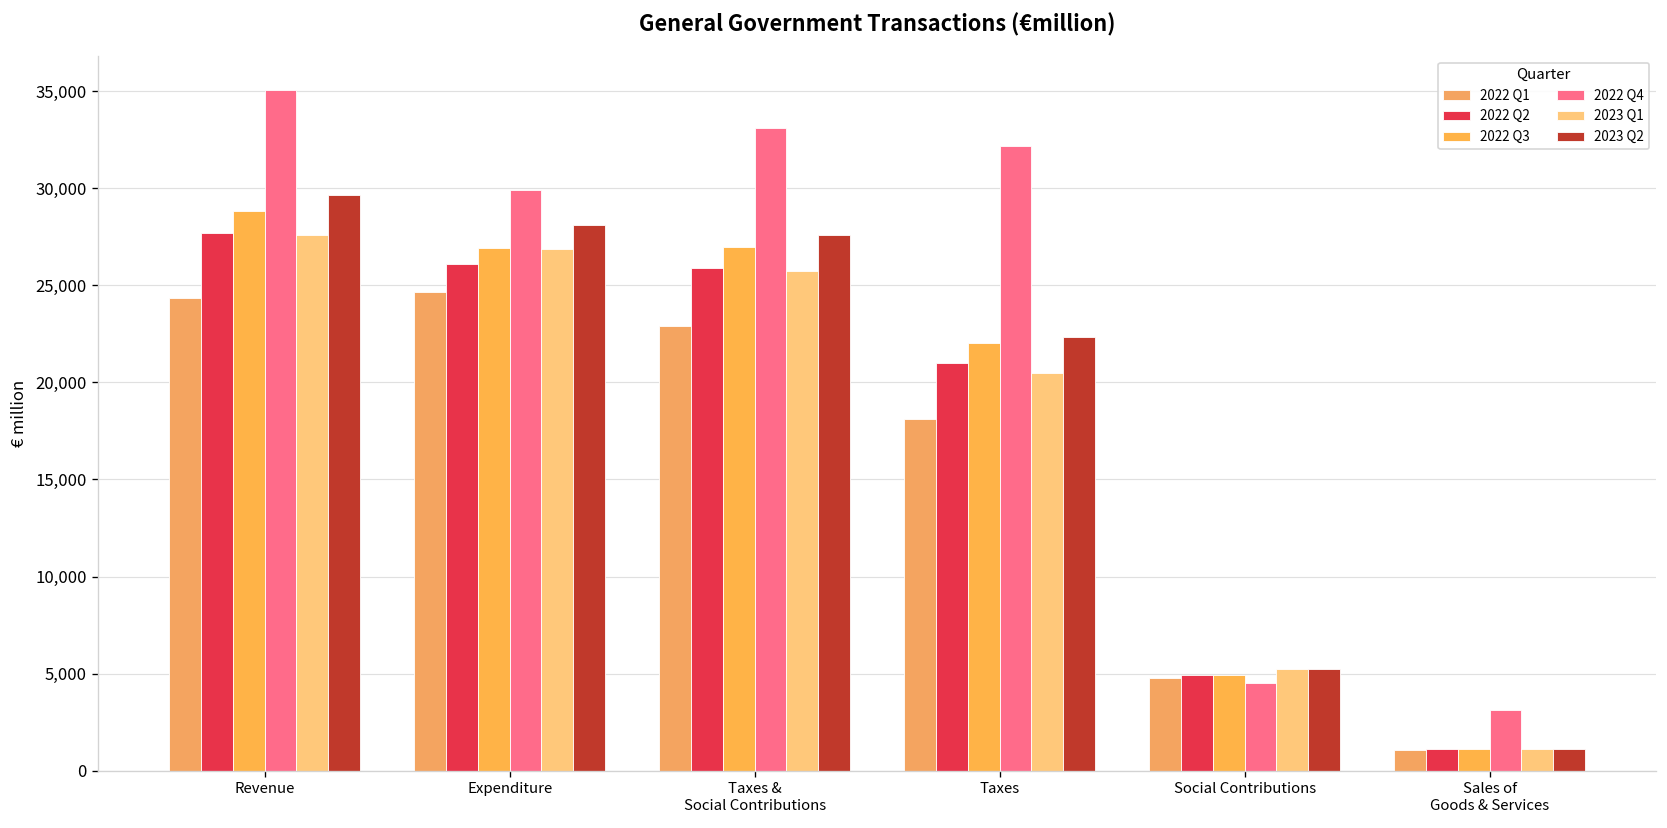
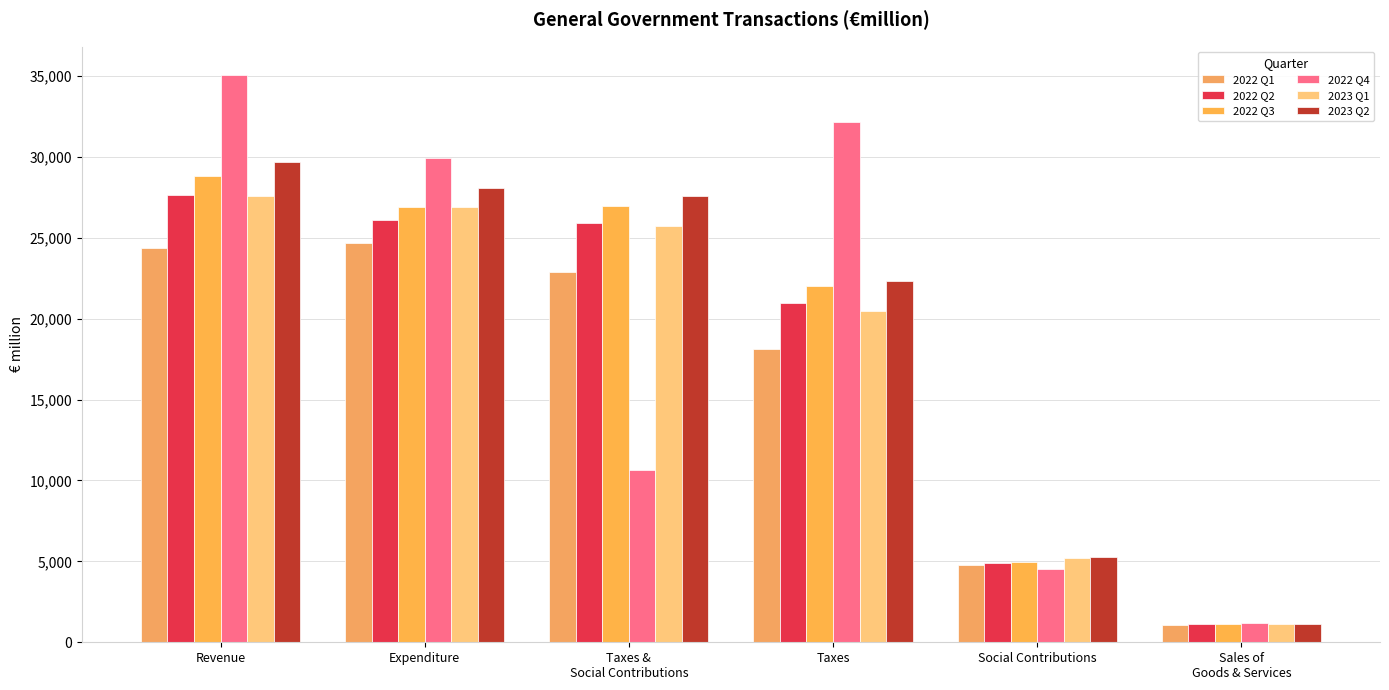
  {
    "2022 Q4": {
      "Revenue": "35,100",
      "Expenditure": "29,900",
-     "Taxes & Social Contributions": "33,100",
+     "Taxes & Social Contributions": "10,600",
      "Taxes": "32,200",
      "Social Contributions": "4,500",
-     "Sales of Goods & Services": "3,100"
+     "Sales of Goods & Services": "1,200"
    }
  }
